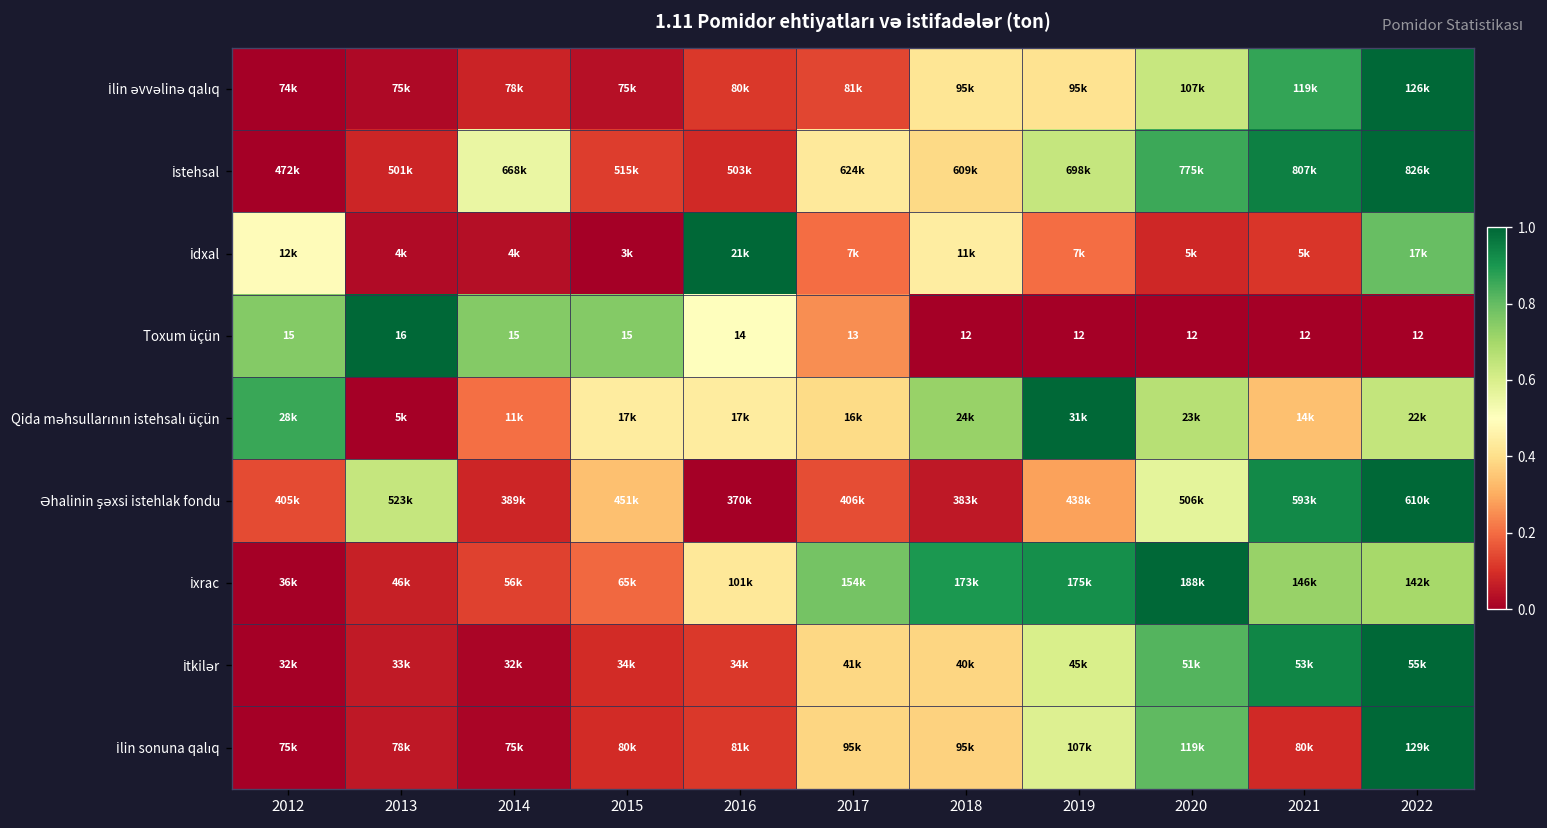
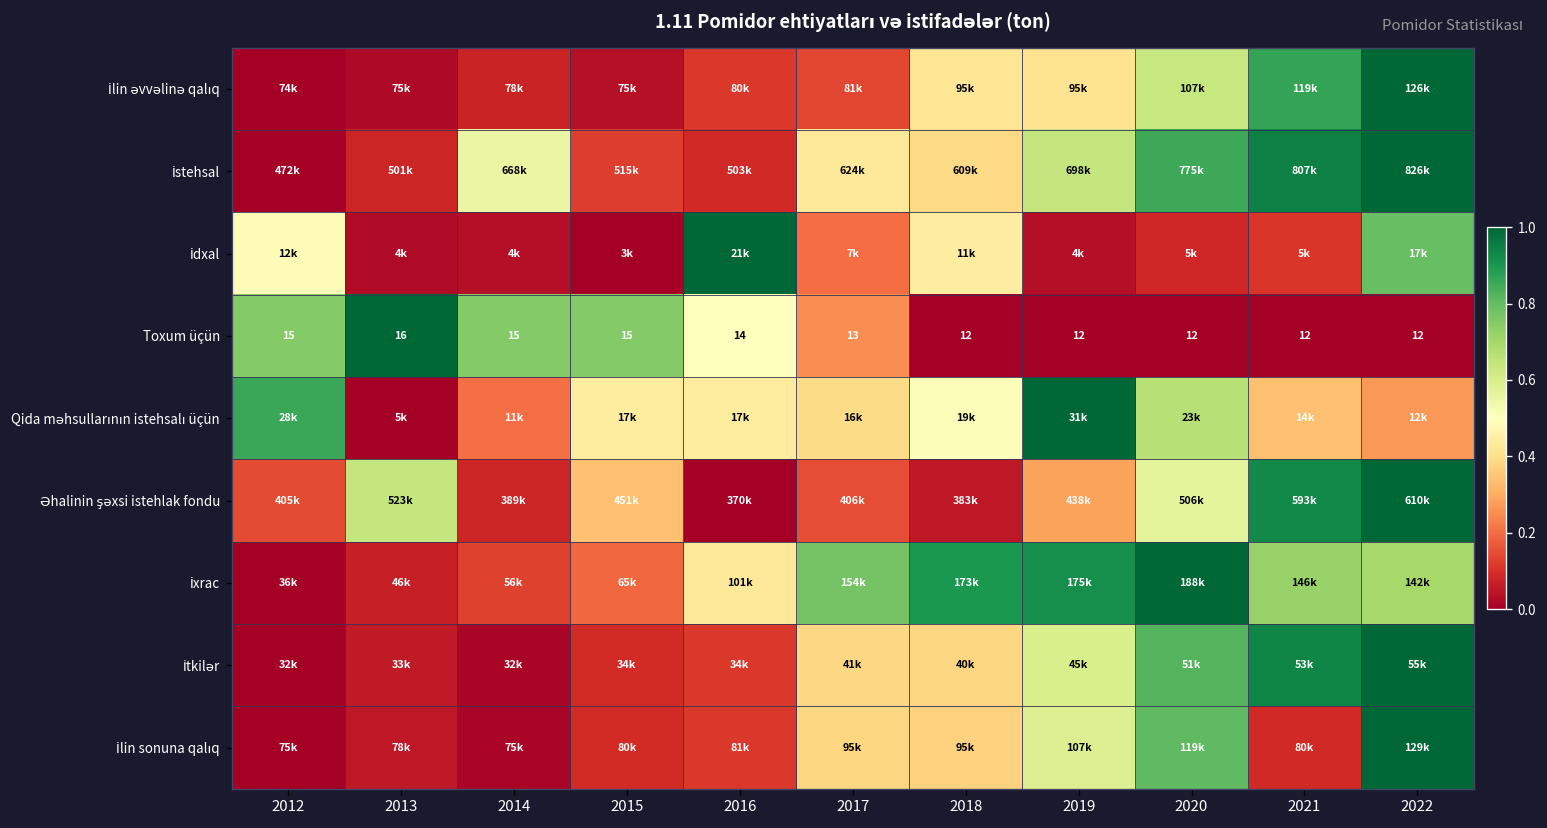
  {
    "İlin əvvəlinə qalıq": {
      "2012": "74k",
      "2013": "75k",
      "2014": "78k",
      "2015": "75k",
      "2016": "80k",
      "2017": "81k",
      "2018": "95k",
      "2019": "95k",
      "2020": "107k",
      "2021": "119k",
      "2022": "126k"
    },
    "İstehsal": {
      "2012": "472k",
      "2013": "501k",
      "2014": "668k",
      "2015": "515k",
      "2016": "503k",
      "2017": "624k",
      "2018": "609k",
      "2019": "698k",
      "2020": "775k",
      "2021": "807k",
      "2022": "826k"
    },
    "İdxal": {
      "2012": "12k",
      "2013": "4k",
      "2014": "4k",
      "2015": "3k",
      "2016": "21k",
      "2017": "7k",
      "2018": "11k",
-     "2019": "7k",
+     "2019": "4k",
      "2020": "5k",
      "2021": "5k",
      "2022": "17k"
    },
    "Toxum üçün": {
      "2012": "15",
      "2013": "16",
      "2014": "15",
      "2015": "15",
      "2016": "14",
      "2017": "13",
      "2018": "12",
      "2019": "12",
      "2020": "12",
      "2021": "12",
      "2022": "12"
    },
    "Qida məhsullarının istehsalı üçün": {
      "2012": "28k",
      "2013": "5k",
      "2014": "11k",
      "2015": "17k",
      "2016": "17k",
      "2017": "16k",
-     "2018": "24k",
+     "2018": "19k",
      "2019": "31k",
      "2020": "23k",
      "2021": "14k",
-     "2022": "22k"
+     "2022": "12k"
    },
    "Əhalinin şəxsi istehlak fondu": {
      "2012": "405k",
      "2013": "523k",
      "2014": "389k",
      "2015": "451k",
      "2016": "370k",
      "2017": "406k",
      "2018": "383k",
      "2019": "438k",
      "2020": "506k",
      "2021": "593k",
      "2022": "610k"
    },
    "İxrac": {
      "2012": "36k",
      "2013": "46k",
      "2014": "56k",
      "2015": "65k",
      "2016": "101k",
      "2017": "154k",
      "2018": "173k",
      "2019": "175k",
      "2020": "188k",
      "2021": "146k",
      "2022": "142k"
    },
    "İtkilər": {
      "2012": "32k",
      "2013": "33k",
      "2014": "32k",
      "2015": "34k",
      "2016": "34k",
      "2017": "41k",
      "2018": "40k",
      "2019": "45k",
      "2020": "51k",
      "2021": "53k",
      "2022": "55k"
    },
    "İlin sonuna qalıq": {
      "2012": "75k",
      "2013": "78k",
      "2014": "75k",
      "2015": "80k",
      "2016": "81k",
      "2017": "95k",
      "2018": "95k",
      "2019": "107k",
      "2020": "119k",
      "2021": "80k",
      "2022": "129k"
    }
  }
